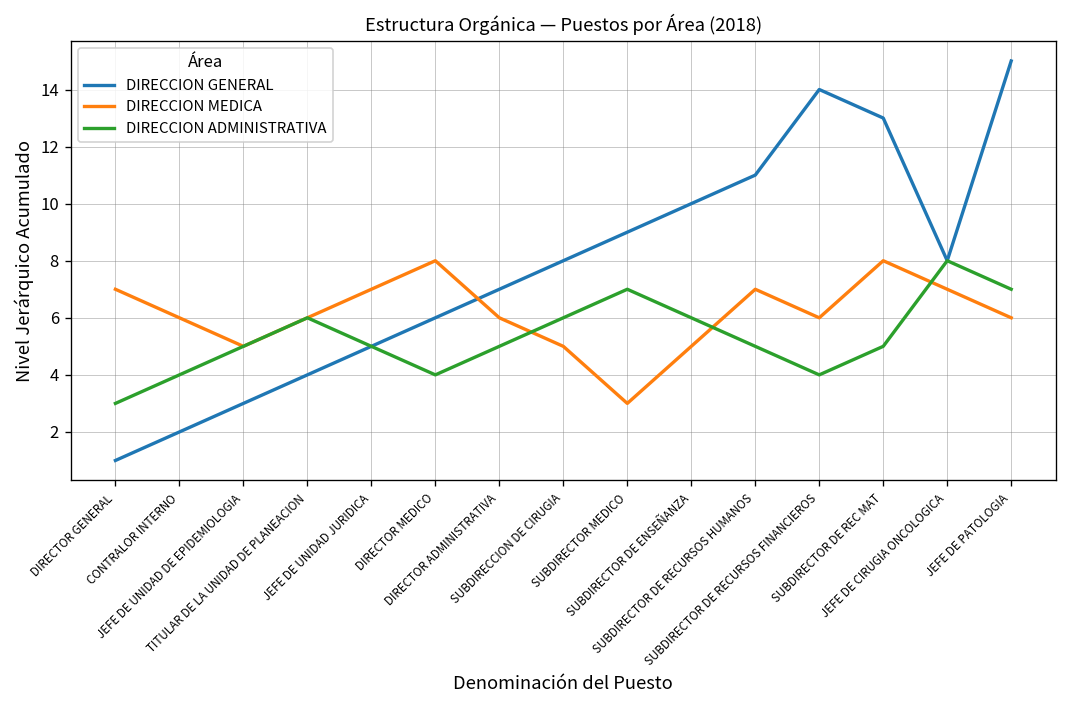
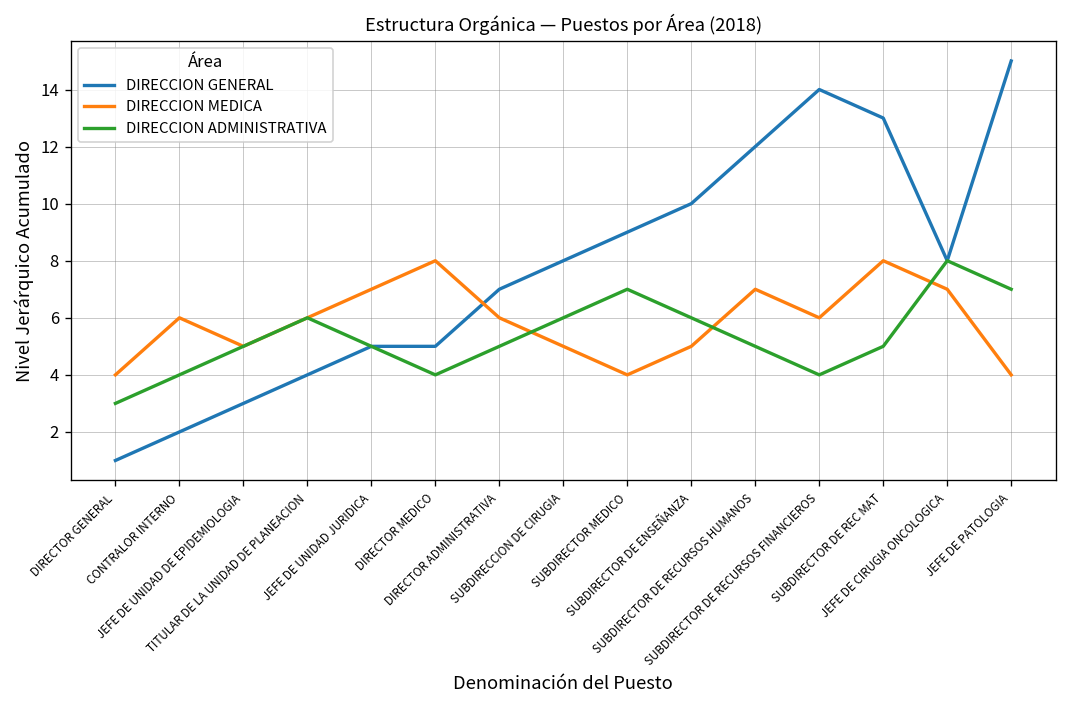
  {
    "DIRECCION GENERAL": {
      "DIRECTOR GENERAL": 1,
      "CONTRALOR INTERNO": 2,
      "JEFE DE UNIDAD DE EPIDEMIOLOGIA": 3,
      "TITULAR DE LA UNIDAD DE PLANEACION": 4,
-     "DIRECTOR MEDICO": 6,
+     "DIRECTOR MEDICO": 5,
      "DIRECTOR ADMINISTRATIVA": 7,
      "SUBDIRECCION DE CIRUGIA": 8,
      "SUBDIRECTOR MEDICO": 9,
      "SUBDIRECTOR DE ENSEÑANZA": 10,
-     "SUBDIRECTOR DE RECURSOS HUMANOS": 11,
+     "SUBDIRECTOR DE RECURSOS HUMANOS": 12,
      "SUBDIRECTOR DE RECURSOS FINANCIEROS": 14,
      "SUBDIRECTOR DE REC MAT": 13,
      "JEFE DE PATOLOGIA": 15
    },
    "DIRECCION MEDICA": {
-     "DIRECTOR GENERAL": 7,
+     "DIRECTOR GENERAL": 4,
      "CONTRALOR INTERNO": 6,
      "JEFE DE UNIDAD JURIDICA": 7,
      "DIRECTOR MEDICO": 8,
      "DIRECTOR ADMINISTRATIVA": 6,
      "SUBDIRECCION DE CIRUGIA": 5,
-     "SUBDIRECTOR MEDICO": 3,
+     "SUBDIRECTOR MEDICO": 4,
      "SUBDIRECTOR DE ENSEÑANZA": 5,
      "SUBDIRECTOR DE RECURSOS HUMANOS": 7,
      "SUBDIRECTOR DE RECURSOS FINANCIEROS": 6,
      "SUBDIRECTOR DE REC MAT": 8,
      "JEFE DE CIRUGIA ONCOLOGICA": 7,
-     "JEFE DE PATOLOGIA": 6
+     "JEFE DE PATOLOGIA": 4
    },
    "DIRECCION ADMINISTRATIVA": {
      "DIRECTOR GENERAL": 3,
      "CONTRALOR INTERNO": 4,
      "DIRECTOR MEDICO": 4,
      "DIRECTOR ADMINISTRATIVA": 5,
      "SUBDIRECCION DE CIRUGIA": 6,
      "SUBDIRECTOR MEDICO": 7,
      "SUBDIRECTOR DE ENSEÑANZA": 6,
      "SUBDIRECTOR DE RECURSOS HUMANOS": 5,
      "SUBDIRECTOR DE RECURSOS FINANCIEROS": 4,
      "SUBDIRECTOR DE REC MAT": 5,
      "JEFE DE PATOLOGIA": 7
    }
  }
